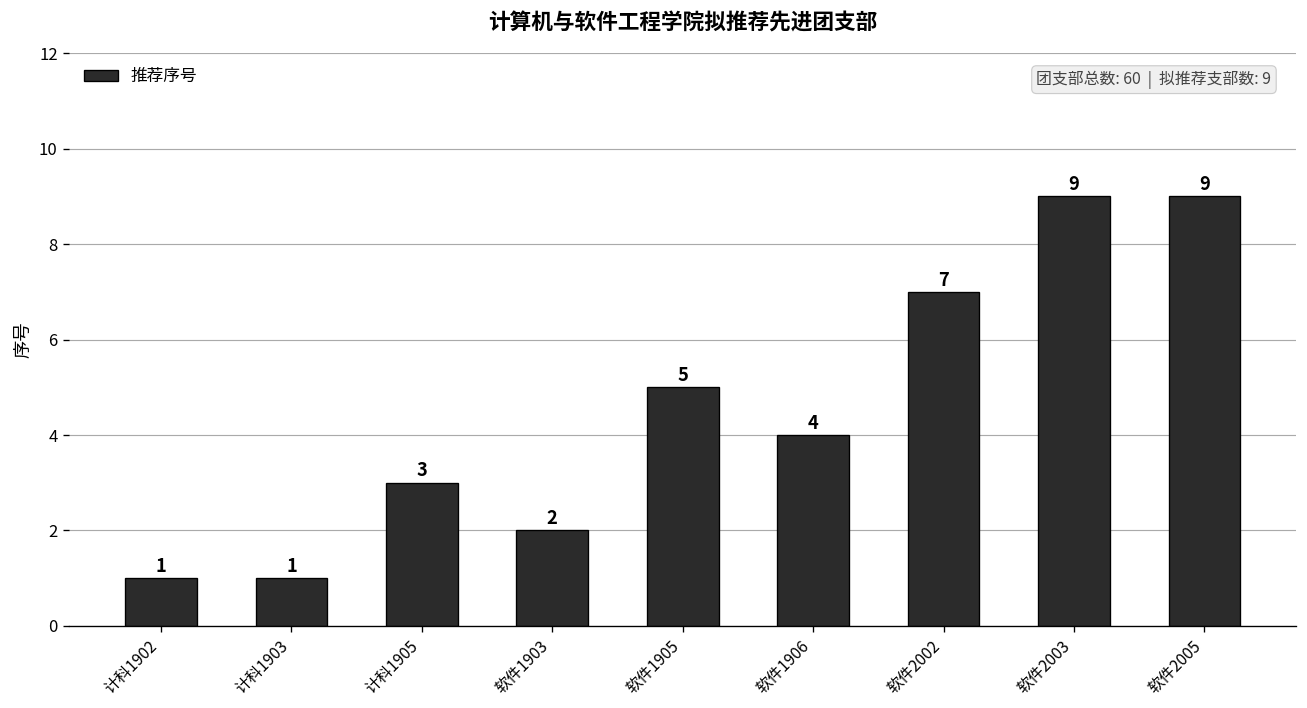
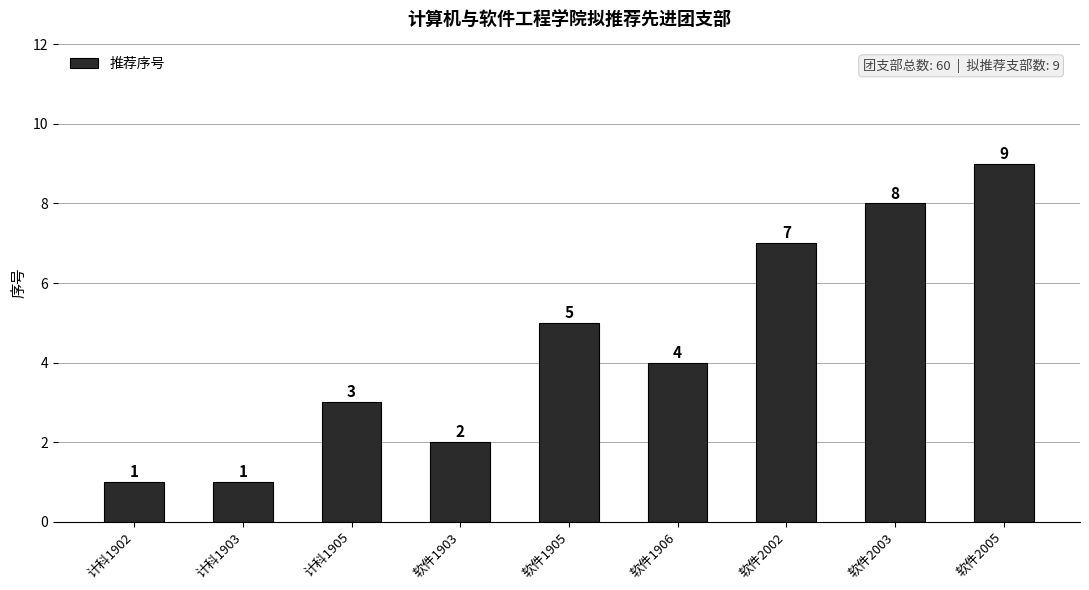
  {
    "计科1902": 1,
    "计科1903": 1,
    "计科1905": 3,
    "软件1903": 2,
    "软件1905": 5,
    "软件1906": 4,
    "软件2002": 7,
-   "软件2003": 9,
+   "软件2003": 8,
    "软件2005": 9
  }
